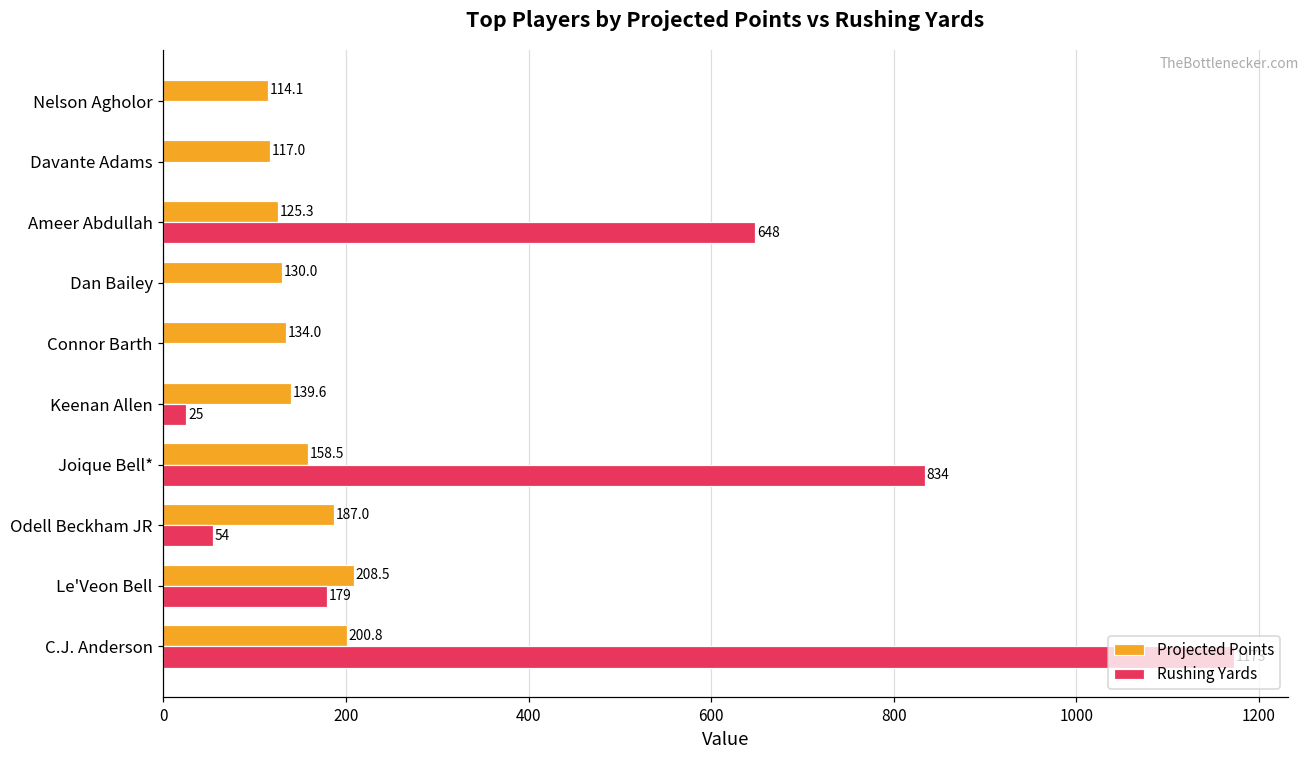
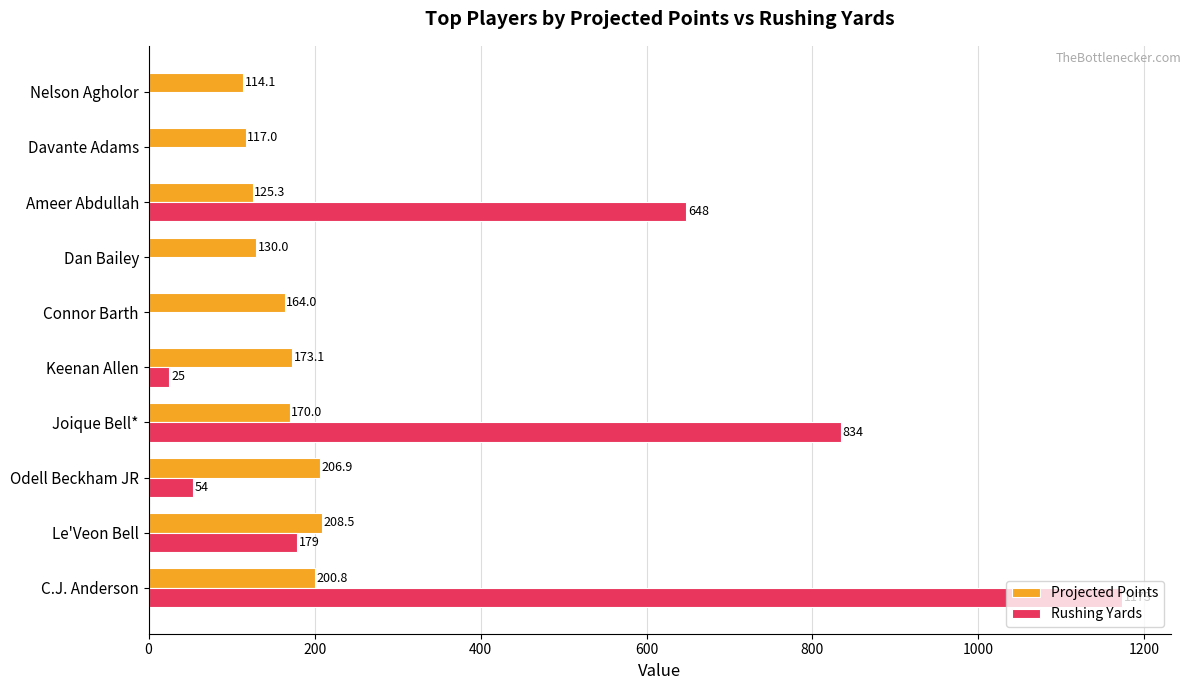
  {
    "Projected Points": {
      "Nelson Agholor": 114.1,
      "Davante Adams": 117.0,
      "Ameer Abdullah": 125.3,
      "Dan Bailey": 130.0,
-     "Connor Barth": 134.0,
-     "Keenan Allen": 139.6,
-     "Joique Bell*": 158.5,
-     "Odell Beckham JR": 187.0,
+     "Connor Barth": 164.0,
+     "Keenan Allen": 173.1,
+     "Joique Bell*": 170.0,
+     "Odell Beckham JR": 206.9,
      "Le'Veon Bell": 208.5,
      "C.J. Anderson": 200.8
    },
    "Rushing Yards": {
      "Ameer Abdullah": 648,
      "Keenan Allen": 25,
      "Joique Bell*": 834,
      "Odell Beckham JR": 54,
      "Le'Veon Bell": 179
    }
  }
